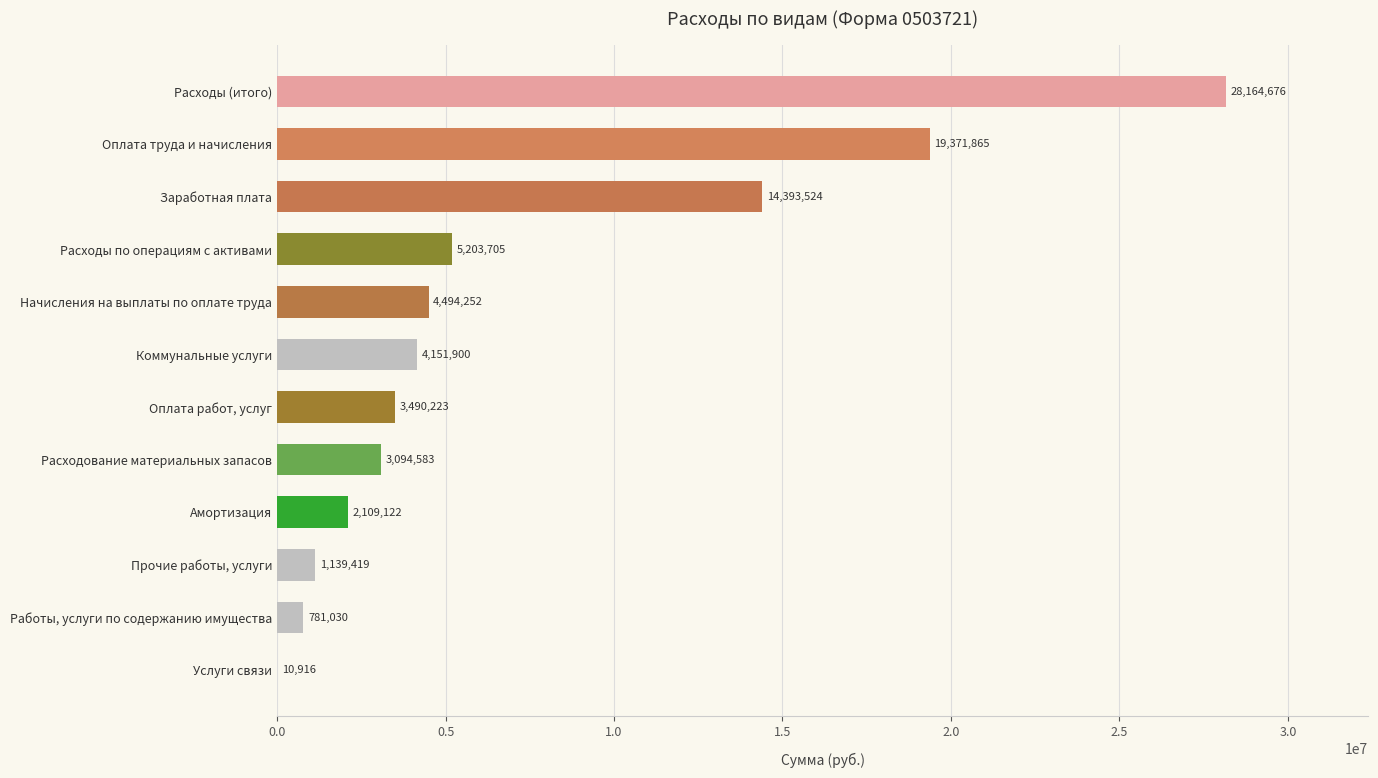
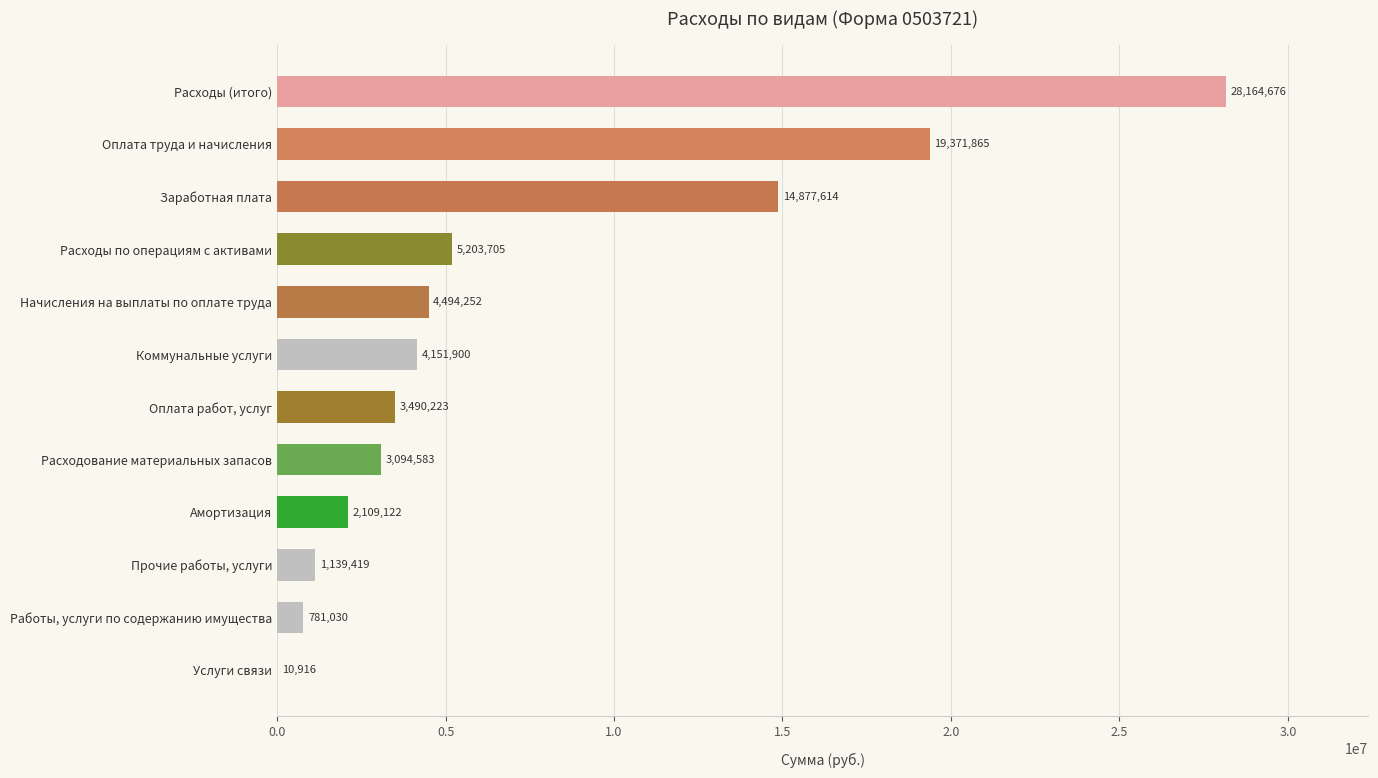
  {
    "Расходы (итого)": "28,164,676",
    "Оплата труда и начисления": "19,371,865",
-   "Заработная плата": "14,393,524",
+   "Заработная плата": "14,877,614",
    "Расходы по операциям с активами": "5,203,705",
    "Начисления на выплаты по оплате труда": "4,494,252",
    "Коммунальные услуги": "4,151,900",
    "Оплата работ, услуг": "3,490,223",
    "Расходование материальных запасов": "3,094,583",
    "Амортизация": "2,109,122",
    "Прочие работы, услуги": "1,139,419",
    "Работы, услуги по содержанию имущества": "781,030",
    "Услуги связи": "10,916"
  }
